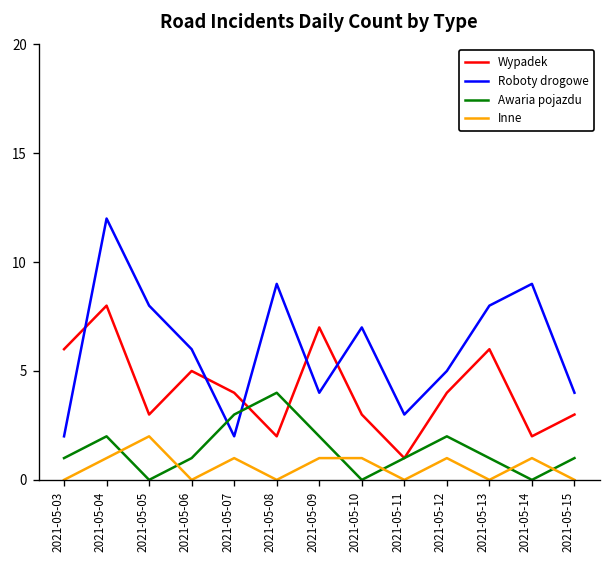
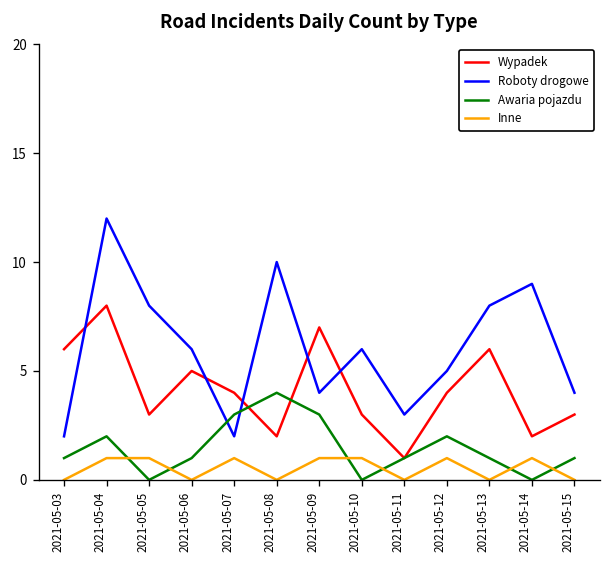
  {
    "Wypadek": {
      "2021-05-03": 6,
      "2021-05-04": 8,
      "2021-05-05": 3,
      "2021-05-06": 5,
      "2021-05-07": 4,
      "2021-05-08": 2,
      "2021-05-09": 7,
      "2021-05-10": 3,
      "2021-05-12": 4,
      "2021-05-13": 6,
      "2021-05-14": 2,
      "2021-05-15": 3
    },
    "Roboty drogowe": {
      "2021-05-03": 2,
      "2021-05-04": 12,
      "2021-05-05": 8,
      "2021-05-06": 6,
      "2021-05-07": 2,
-     "2021-05-08": 9,
+     "2021-05-08": 10,
      "2021-05-09": 4,
-     "2021-05-10": 7,
+     "2021-05-10": 6,
      "2021-05-11": 3,
      "2021-05-12": 5,
      "2021-05-13": 8,
      "2021-05-14": 9,
      "2021-05-15": 4
    },
    "Awaria pojazdu": {
      "2021-05-03": 1,
      "2021-05-04": 2,
      "2021-05-05": 0,
      "2021-05-06": 1,
      "2021-05-07": 3,
      "2021-05-08": 4,
-     "2021-05-09": 2,
+     "2021-05-09": 3,
      "2021-05-10": 0,
      "2021-05-12": 2,
      "2021-05-13": 1,
      "2021-05-14": 0,
      "2021-05-15": 1
    },
    "Inne": {
      "2021-05-03": 0,
      "2021-05-04": 1,
-     "2021-05-05": 2,
+     "2021-05-05": 1,
      "2021-05-06": 0,
      "2021-05-07": 1,
      "2021-05-08": 0,
      "2021-05-09": 1,
      "2021-05-10": 1,
      "2021-05-11": 0,
      "2021-05-12": 1,
      "2021-05-13": 0,
      "2021-05-14": 1,
      "2021-05-15": 0
    }
  }
